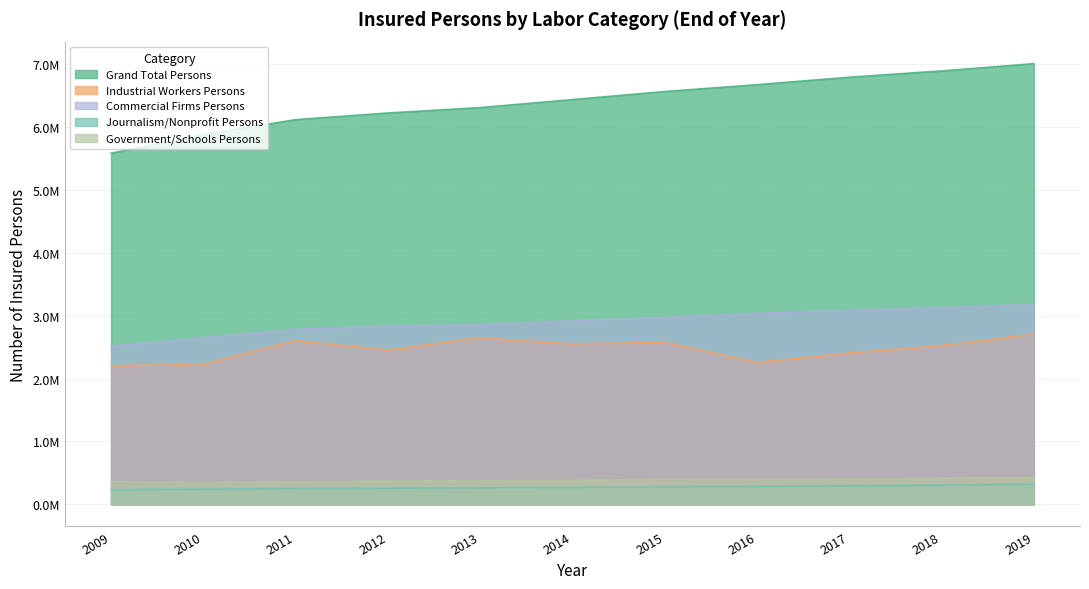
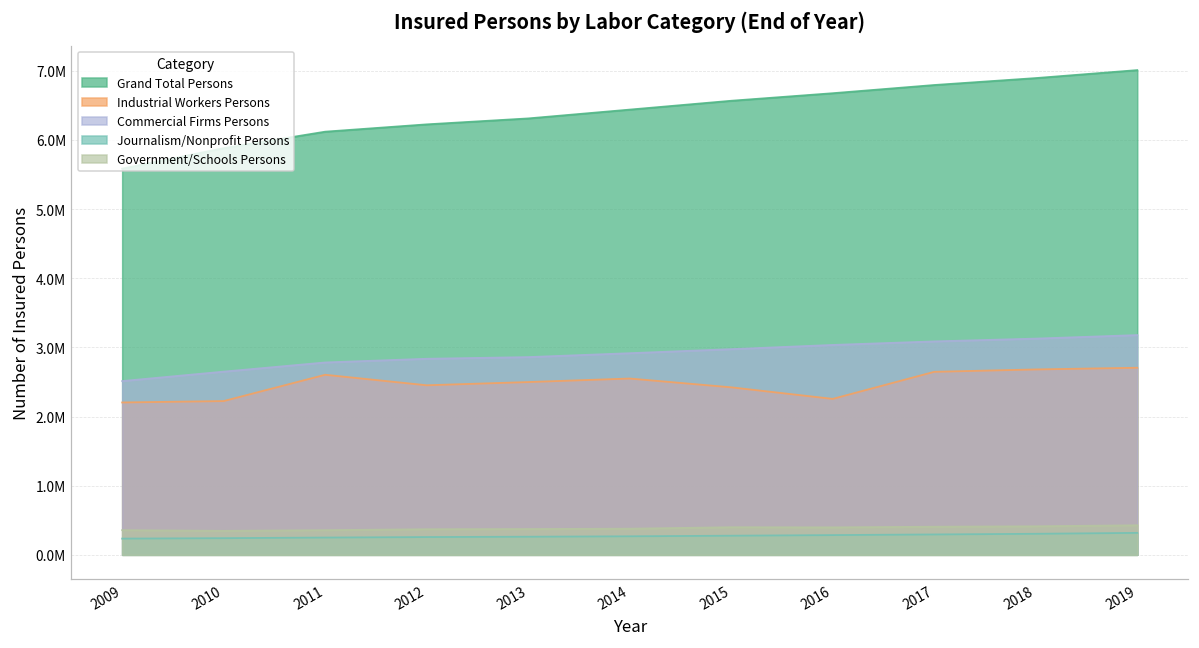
  {
    "Industrial Workers Persons": {
      "2009": 2200000,
      "2010": 2200000,
      "2011": 2600000,
      "2012": 2500000,
-     "2013": 2600000,
+     "2013": 2500000,
      "2014": 2500000,
-     "2015": 2600000,
+     "2015": 2400000,
      "2016": 2300000,
-     "2017": 2400000,
-     "2018": 2500000,
+     "2017": 2600000,
+     "2018": 2700000,
      "2019": 2700000
    }
  }
